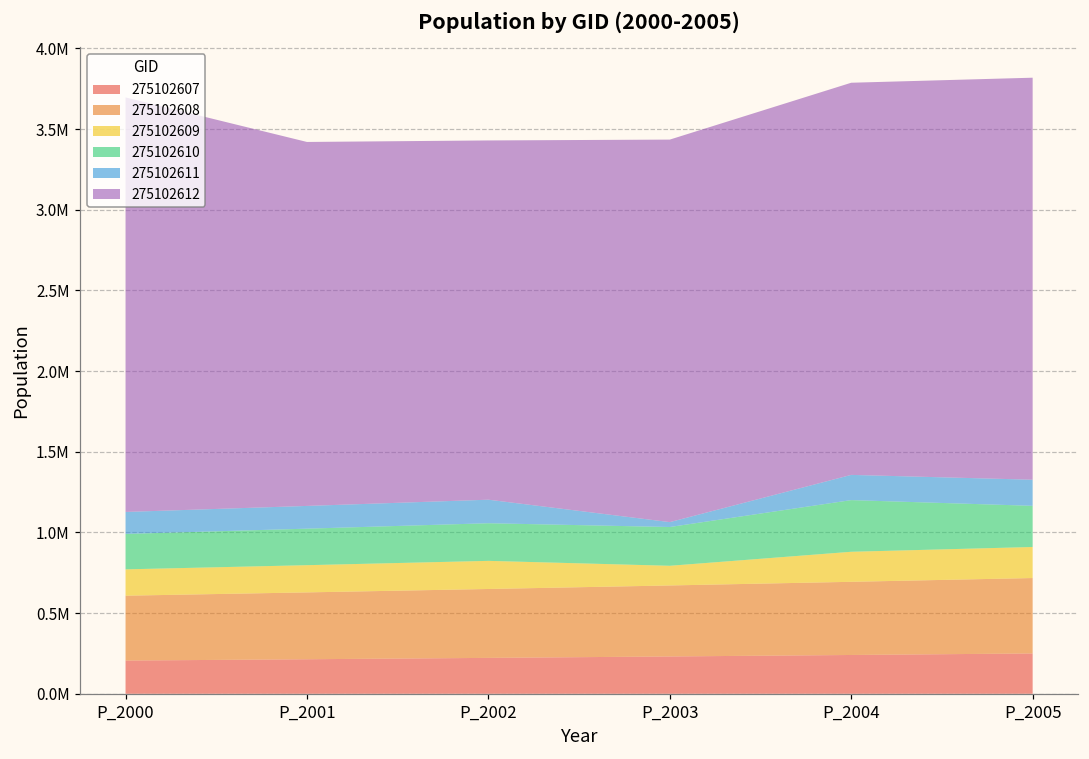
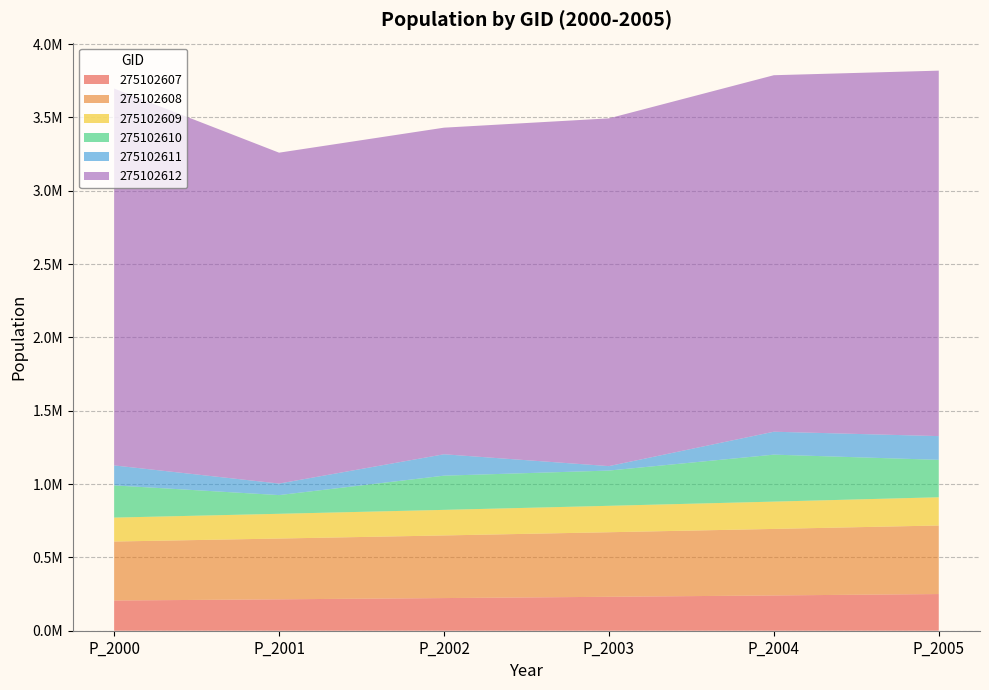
  {
    "275102609": {
      "P_2000": 160000,
      "P_2001": 170000,
      "P_2002": 170000,
-     "P_2003": 120000,
+     "P_2003": 180000,
      "P_2004": 190000,
      "P_2005": 190000
    },
    "275102610": {
      "P_2000": 220000,
-     "P_2001": 230000,
+     "P_2001": 130000,
      "P_2002": 230000,
      "P_2003": 240000,
      "P_2004": 320000,
      "P_2005": 260000
    },
    "275102611": {
      "P_2000": 140000,
-     "P_2001": 140000,
+     "P_2001": 80000,
      "P_2002": 150000,
      "P_2003": 30000,
      "P_2004": 160000,
      "P_2005": 160000
    },
    "275102612": {
      "P_2001": 2260000,
      "P_2002": 2230000,
      "P_2003": 2370000,
      "P_2004": 2430000,
      "P_2005": 2490000
    }
  }
